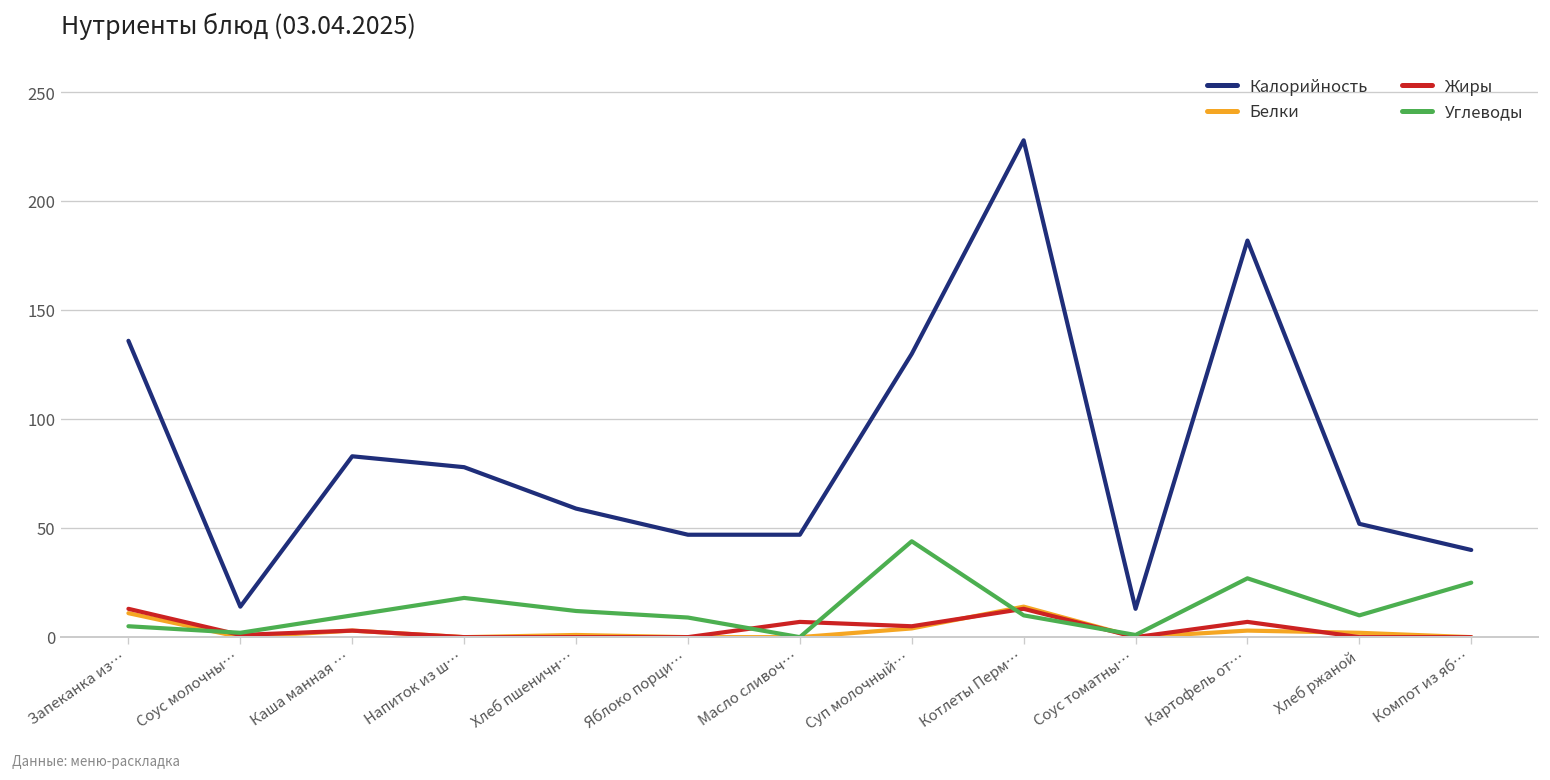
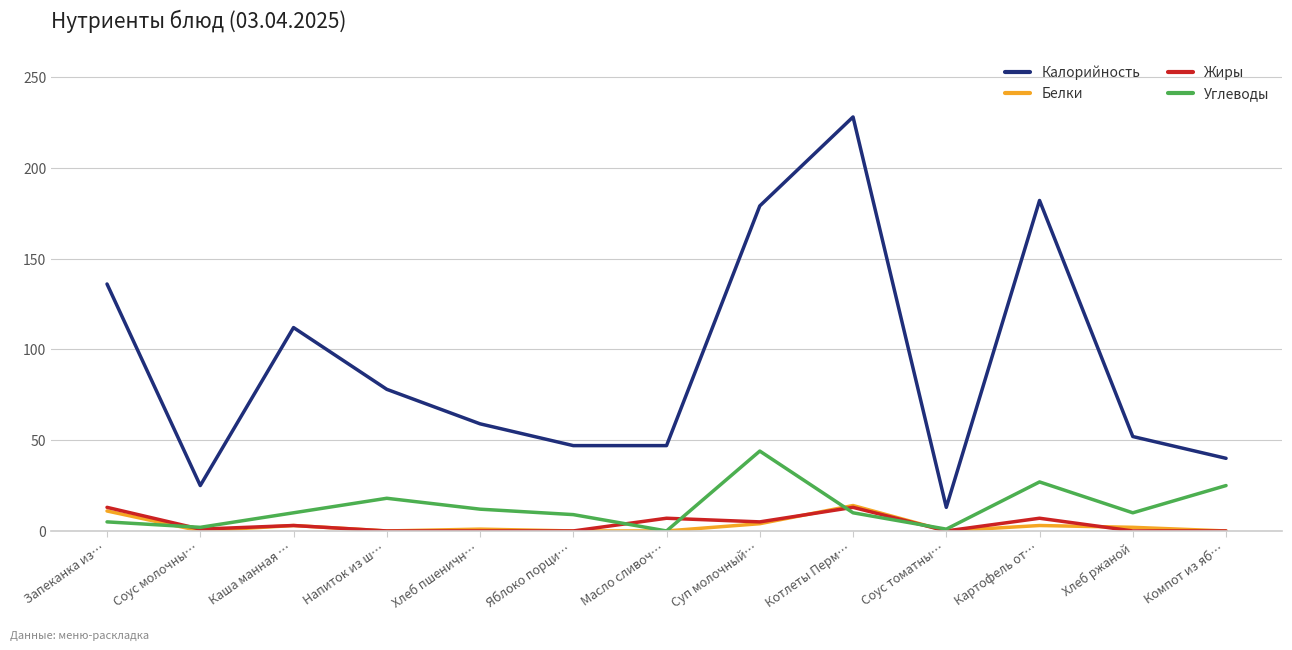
  {
    "Калорийность": {
      "Запеканка из…": 136,
-     "Соус молочны…": 14,
-     "Каша манная …": 83,
+     "Соус молочны…": 25,
+     "Каша манная …": 112,
      "Напиток из ш…": 78,
      "Хлеб пшеничн…": 59,
      "Яблоко порци…": 47,
      "Масло сливоч…": 47,
-     "Суп молочный…": 130,
+     "Суп молочный…": 179,
      "Котлеты Перм…": 228,
      "Соус томатны…": 13,
      "Картофель от…": 182,
      "Хлеб ржаной": 52,
      "Компот из яб…": 40
    },
    "Белки": {
      "Запеканка из…": 11,
      "Картофель от…": 3,
      "Хлеб ржаной": 2
    },
    "Жиры": {
      "Запеканка из…": 13,
      "Масло сливоч…": 7,
      "Картофель от…": 7,
      "Хлеб ржаной": 0
    },
    "Углеводы": {
      "Запеканка из…": 5,
      "Каша манная …": 10,
      "Напиток из ш…": 18,
      "Хлеб пшеничн…": 12,
      "Яблоко порци…": 9,
      "Суп молочный…": 44,
      "Котлеты Перм…": 10,
      "Картофель от…": 27,
      "Хлеб ржаной": 10,
      "Компот из яб…": 25
    }
  }
